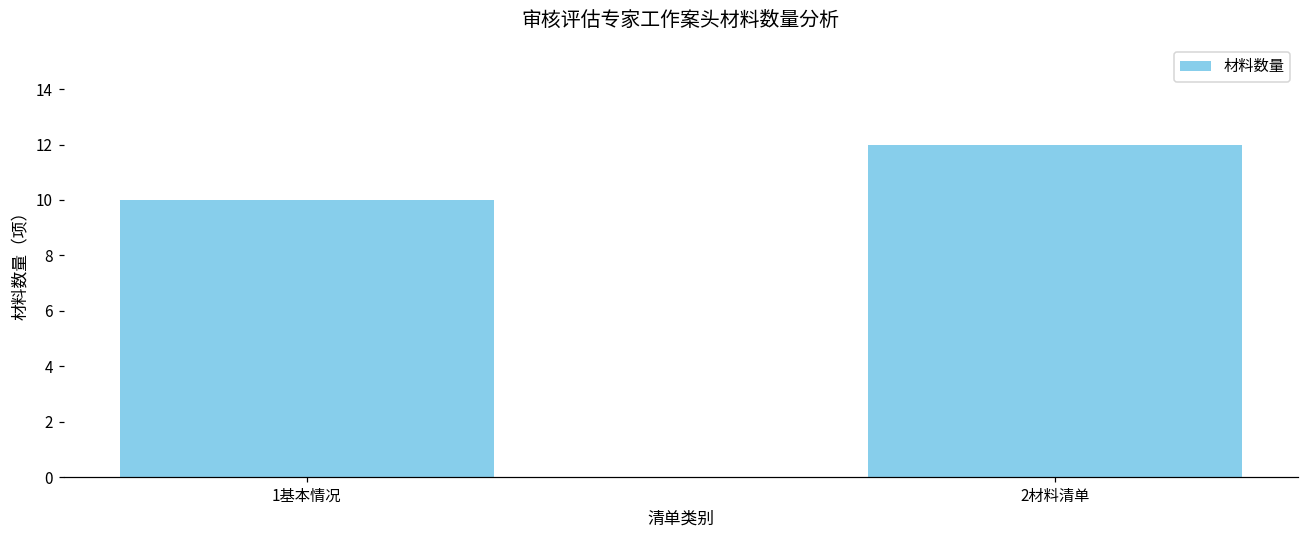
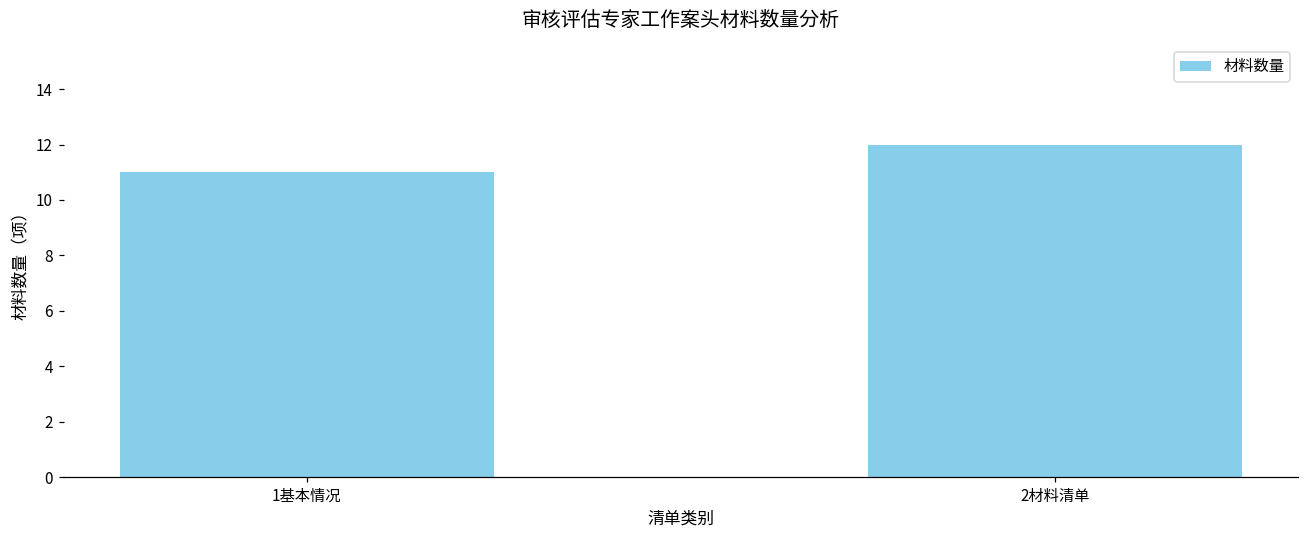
  {
-   "1基本情况": 10,
+   "1基本情况": 11,
    "2材料清单": 12
  }
